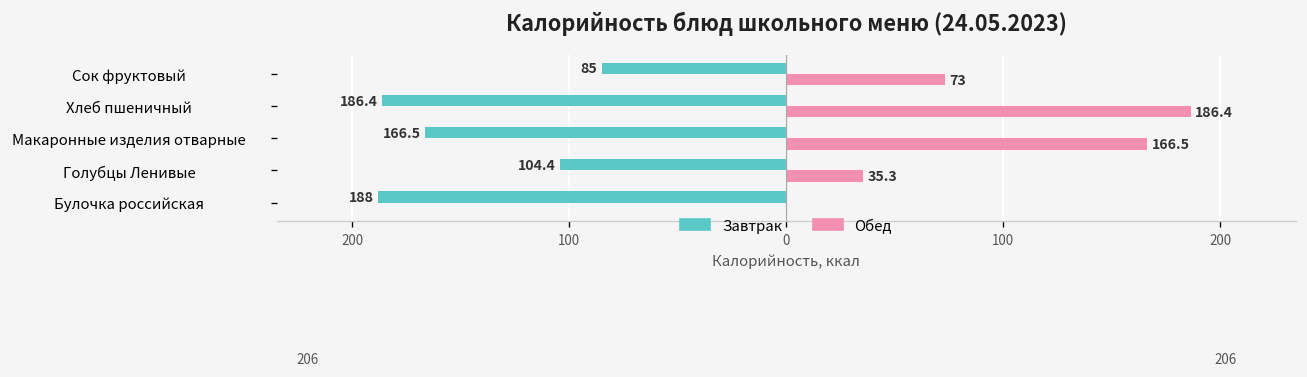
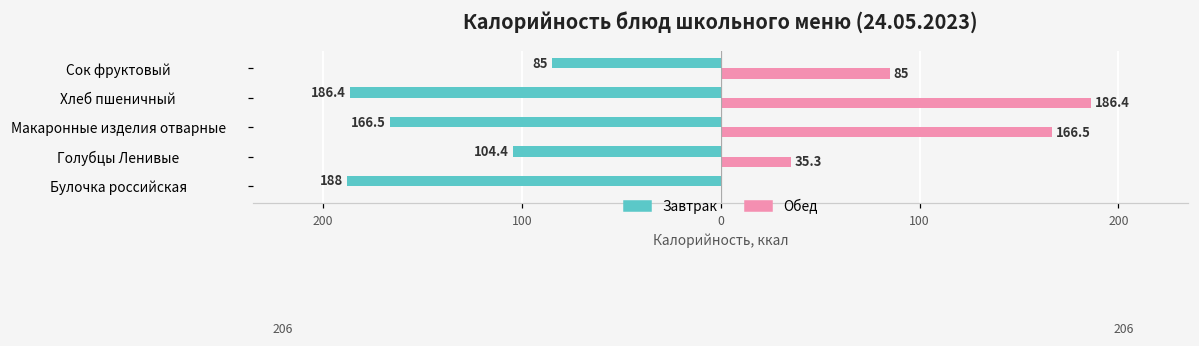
  {
    "Обед": {
-     "Сок фруктовый": 73,
+     "Сок фруктовый": 85,
      "Хлеб пшеничный": 186.4,
      "Макаронные изделия отварные": 166.5,
      "Голубцы Ленивые": 35.3
    }
  }
